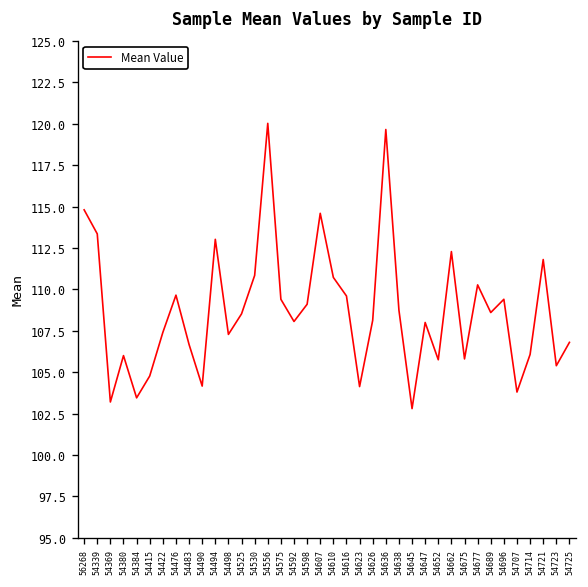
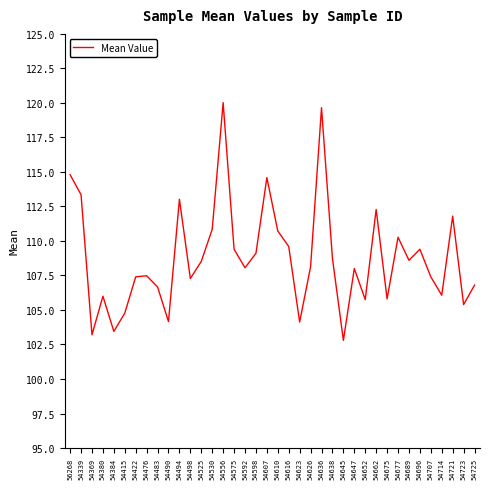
  {
    "56268": 114.8,
    "54339": 113.4,
    "54369": 103.2,
    "54380": 106.0,
    "54384": 103.5,
    "54415": 104.8,
    "54422": 107.4,
-   "54476": 109.7,
+   "54476": 107.5,
    "54483": 106.7,
    "54490": 104.2,
    "54494": 113.0,
    "54498": 107.3,
    "54525": 108.5,
    "54530": 110.8,
    "54556": 120.0,
    "54575": 109.4,
    "54592": 108.1,
    "54598": 109.1,
    "54607": 114.6,
    "54610": 110.7,
    "54616": 109.6,
    "54623": 104.1,
    "54626": 108.1,
    "54636": 119.7,
    "54638": 108.7,
    "54645": 102.8,
    "54647": 108.0,
    "54652": 105.8,
    "54662": 112.3,
    "54675": 105.8,
    "54677": 110.3,
    "54689": 108.6,
    "54696": 109.4,
-   "54707": 103.8,
+   "54707": 107.4,
    "54714": 106.1,
    "54721": 111.8,
    "54723": 105.4,
    "54725": 106.8
  }
